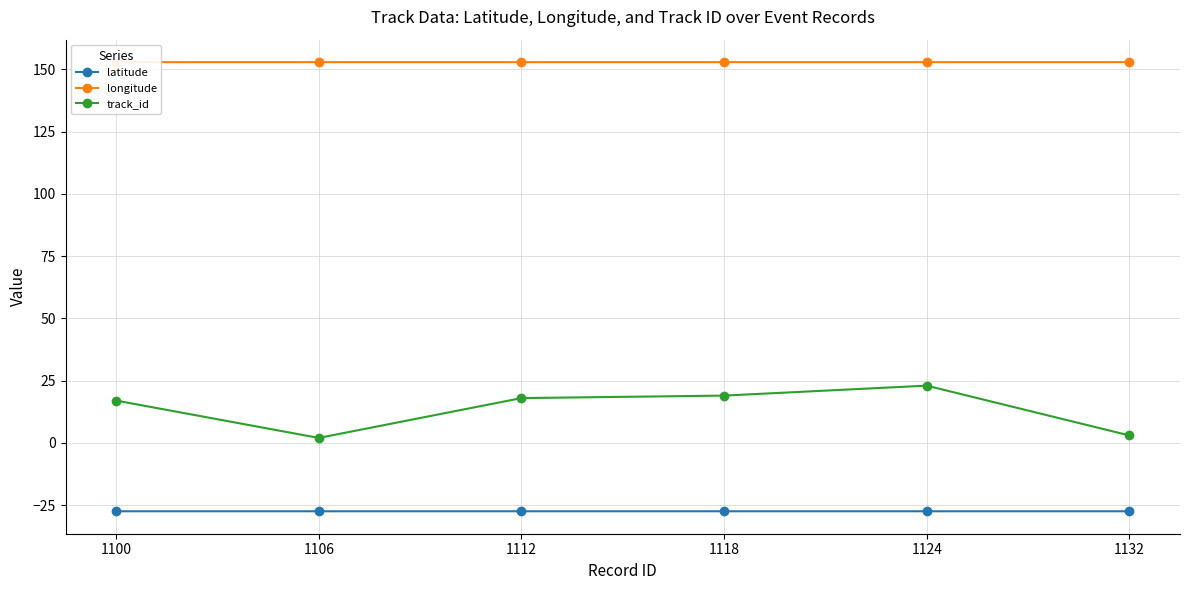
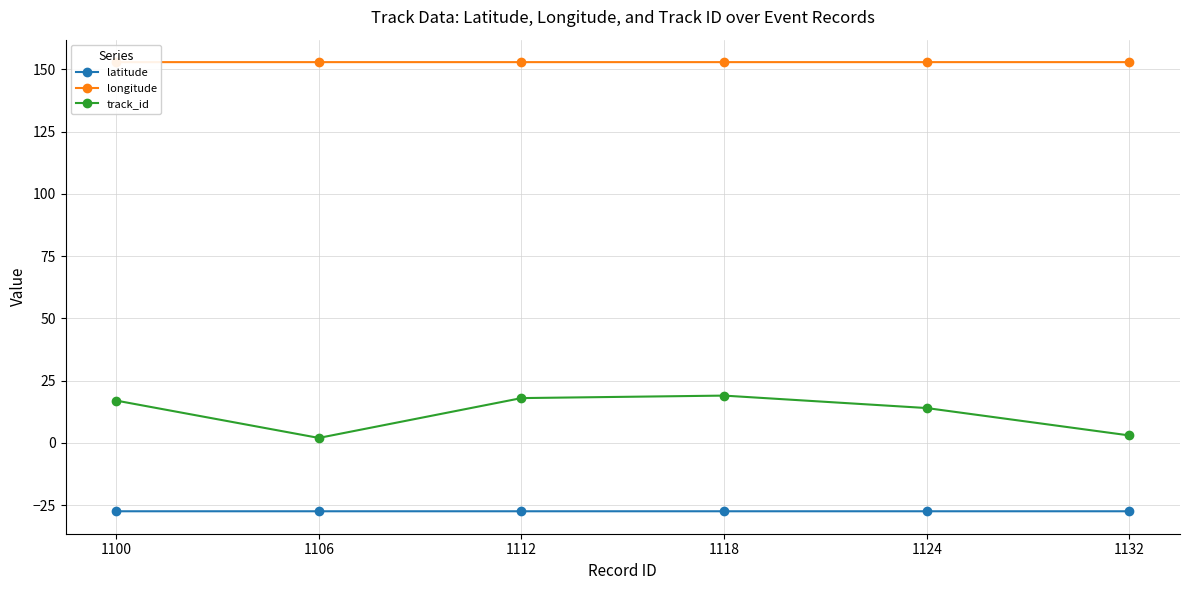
  {
    "latitude": {
      "1100": -27,
      "1106": -27,
      "1112": -27,
      "1118": -27,
      "1124": -27,
      "1132": -27
    },
    "longitude": {
      "1106": 153,
      "1112": 153,
      "1118": 153,
      "1124": 153,
      "1132": 153
    },
    "track_id": {
      "1100": 17,
      "1106": 2,
      "1112": 18,
      "1118": 19,
-     "1124": 23,
+     "1124": 14,
      "1132": 3
    }
  }
